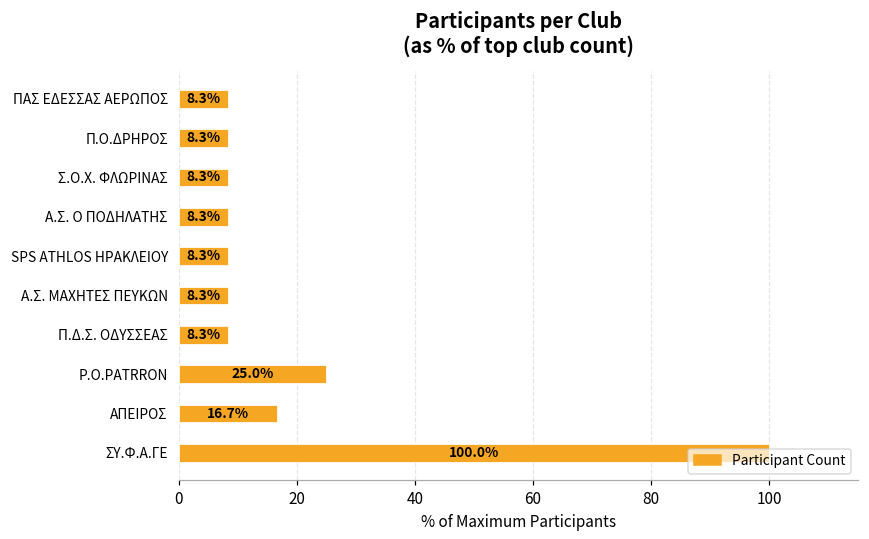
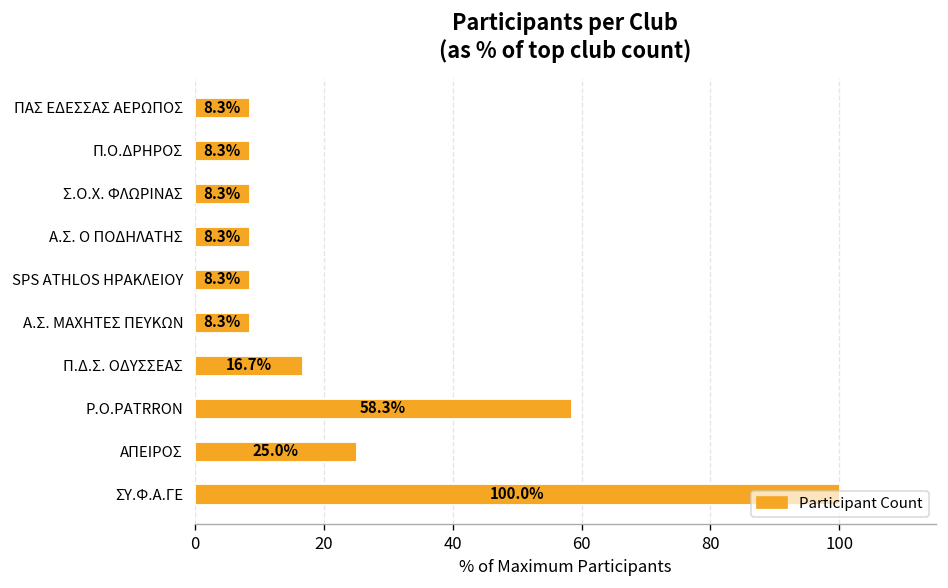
  {
    "ΠΑΣ ΕΔΕΣΣΑΣ ΑΕΡΩΠΟΣ": "8.3%",
    "Π.Ο.ΔΡΗΡΟΣ": "8.3%",
    "Σ.Ο.Χ. ΦΛΩΡΙΝΑΣ": "8.3%",
    "Α.Σ. Ο ΠΟΔΗΛΑΤΗΣ": "8.3%",
    "SPS ATHLOS ΗΡΑΚΛΕΙΟΥ": "8.3%",
    "Α.Σ. ΜΑΧΗΤΕΣ ΠΕΥΚΩΝ": "8.3%",
-   "Π.Δ.Σ. ΟΔΥΣΣΕΑΣ": "8.3%",
-   "P.O.PATRRON": "25.0%",
-   "ΑΠΕΙΡΟΣ": "16.7%"
+   "Π.Δ.Σ. ΟΔΥΣΣΕΑΣ": "16.7%",
+   "P.O.PATRRON": "58.3%",
+   "ΑΠΕΙΡΟΣ": "25.0%"
  }
